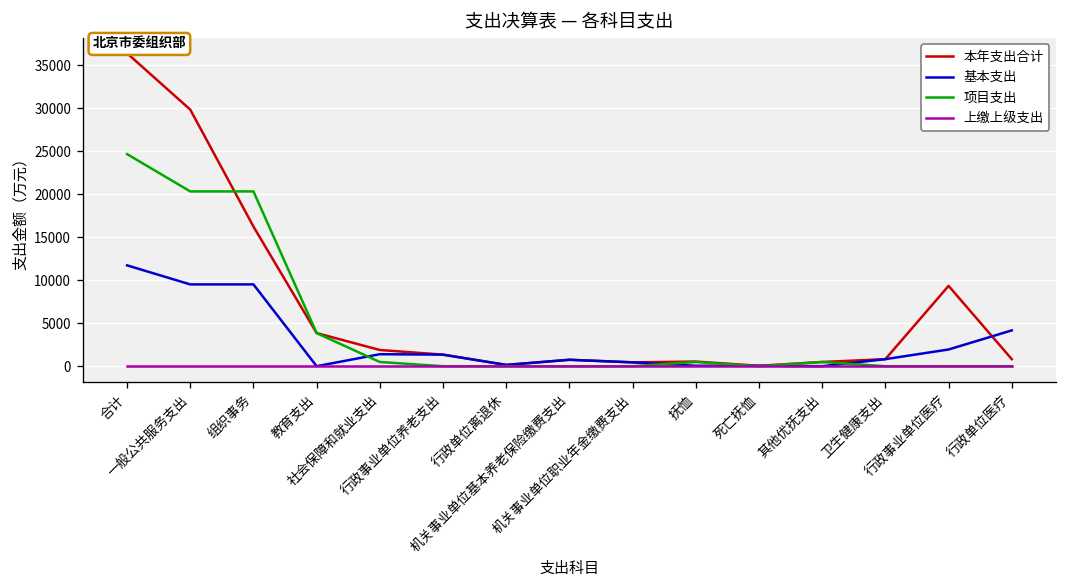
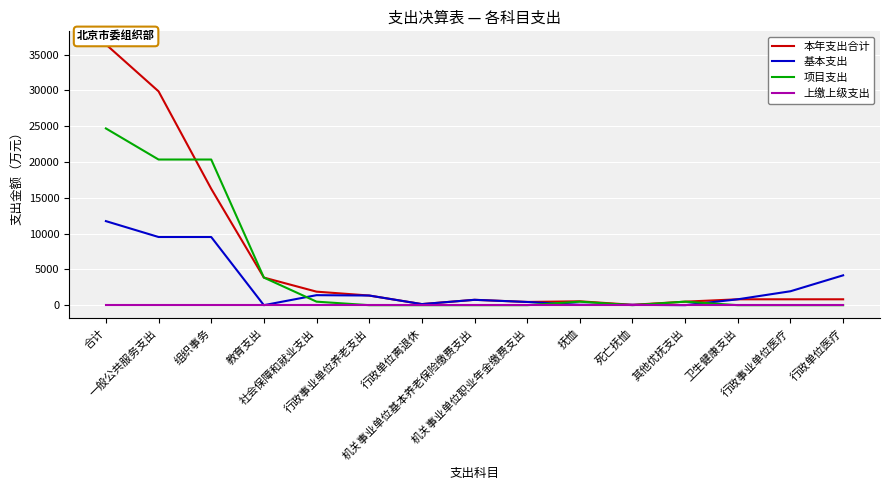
  {
    "本年支出合计": {
      "一般公共服务支出": 30000,
      "组织事务": 16000,
      "社会保障和就业支出": 2000,
-     "行政事业单位医疗": 9000,
+     "行政事业单位医疗": 1000,
      "行政单位医疗": 1000
    },
    "基本支出": {
      "合计": 12000,
      "一般公共服务支出": 10000,
      "组织事务": 10000,
      "社会保障和就业支出": 1000,
      "行政事业单位医疗": 2000,
      "行政单位医疗": 4000
    },
    "项目支出": {
      "合计": 25000,
      "一般公共服务支出": 20000,
      "组织事务": 20000,
      "社会保障和就业支出": 0
    },
    "上缴上级支出": {
      "合计": 0,
      "一般公共服务支出": 0,
      "组织事务": 0,
      "社会保障和就业支出": 0
    }
  }
